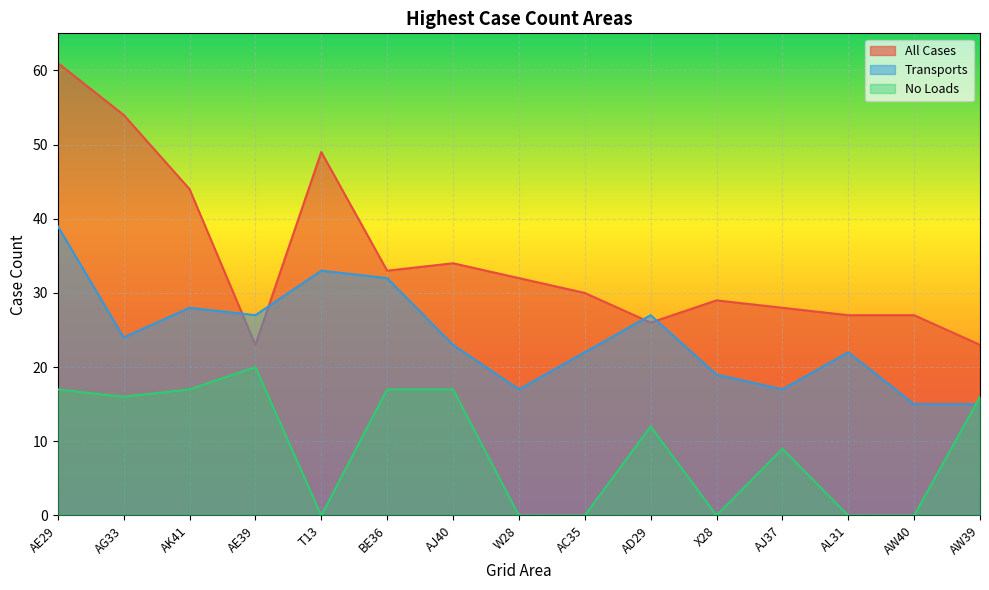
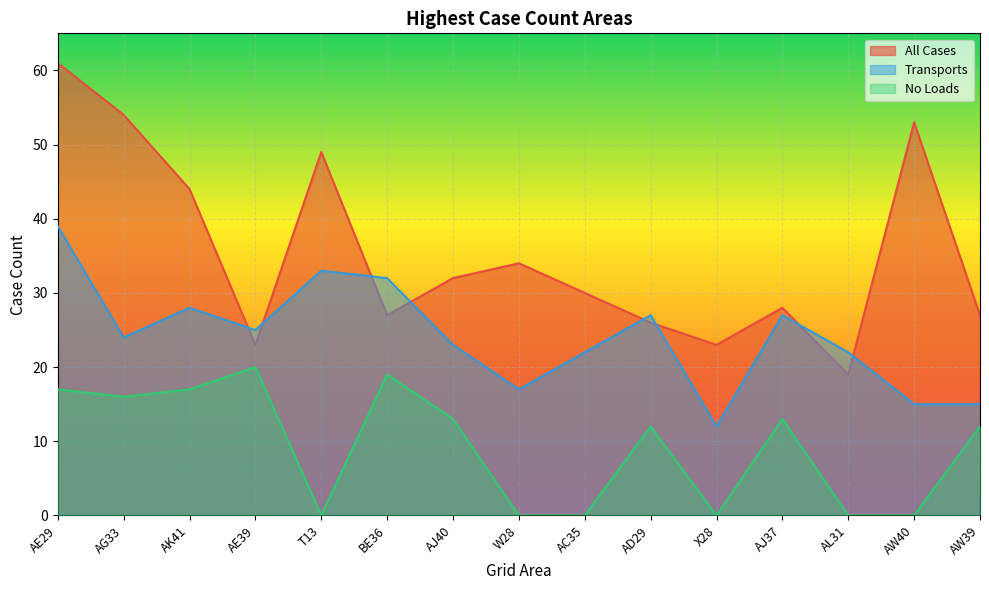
  {
    "All Cases": {
      "AE29": 61,
      "AG33": 54,
      "AK41": 44,
      "AE39": 23,
      "T13": 49,
-     "BE36": 33,
-     "AJ40": 34,
-     "W28": 32,
+     "BE36": 27,
+     "AJ40": 32,
+     "W28": 34,
      "AC35": 30,
      "AD29": 26,
-     "X28": 29,
+     "X28": 23,
      "AJ37": 28,
-     "AL31": 27,
-     "AW40": 27,
-     "AW39": 23
+     "AL31": 19,
+     "AW40": 53,
+     "AW39": 27
    },
    "Transports": {
      "AE29": 39,
      "AG33": 24,
      "AK41": 28,
-     "AE39": 27,
+     "AE39": 25,
      "T13": 33,
      "BE36": 32,
      "AJ40": 23,
      "W28": 17,
      "AC35": 22,
      "AD29": 27,
-     "X28": 19,
-     "AJ37": 17,
+     "X28": 12,
+     "AJ37": 27,
      "AL31": 22,
      "AW40": 15,
      "AW39": 15
    },
    "No Loads": {
      "AE29": 17,
      "AG33": 16,
      "AK41": 17,
      "AE39": 20,
      "T13": 0,
-     "BE36": 17,
-     "AJ40": 17,
+     "BE36": 19,
+     "AJ40": 13,
      "W28": 0,
      "AC35": 0,
      "AD29": 12,
      "X28": 0,
-     "AJ37": 9,
+     "AJ37": 13,
      "AL31": 0,
      "AW40": 0,
-     "AW39": 16
+     "AW39": 12
    }
  }
